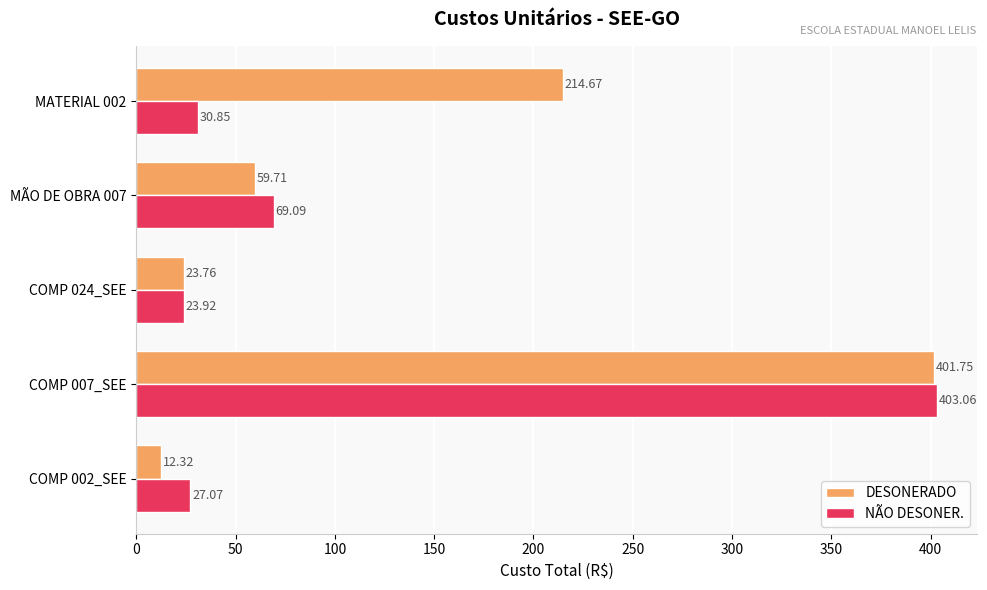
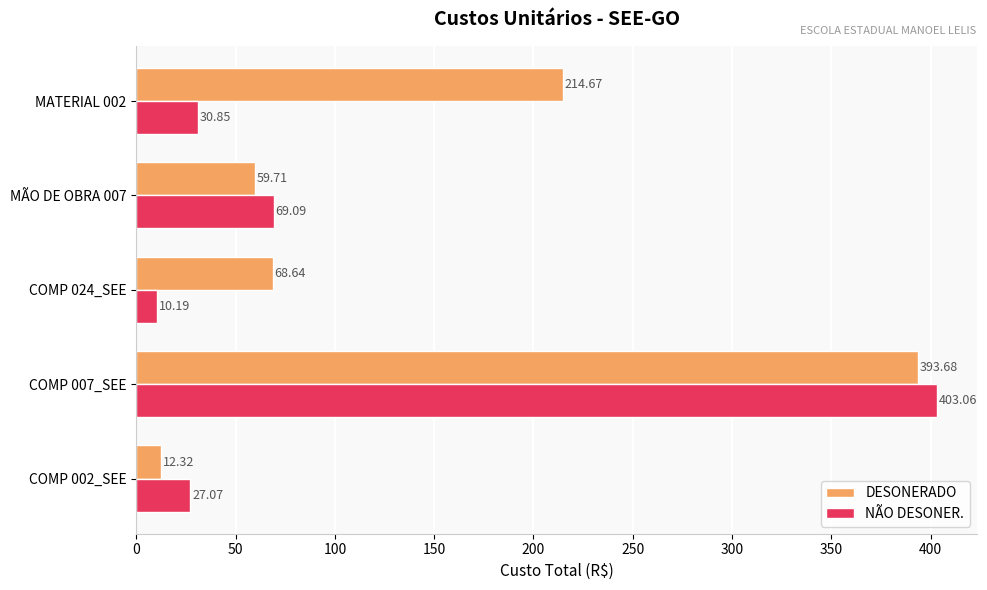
  {
    "DESONERADO": {
      "MATERIAL 002": 214.67,
      "MÃO DE OBRA 007": 59.71,
-     "COMP 024_SEE": 23.76,
-     "COMP 007_SEE": 401.75,
+     "COMP 024_SEE": 68.64,
+     "COMP 007_SEE": 393.68,
      "COMP 002_SEE": 12.32
    },
    "NÃO DESONER.": {
      "MATERIAL 002": 30.85,
      "MÃO DE OBRA 007": 69.09,
-     "COMP 024_SEE": 23.92,
+     "COMP 024_SEE": 10.19,
      "COMP 007_SEE": 403.06,
      "COMP 002_SEE": 27.07
    }
  }
